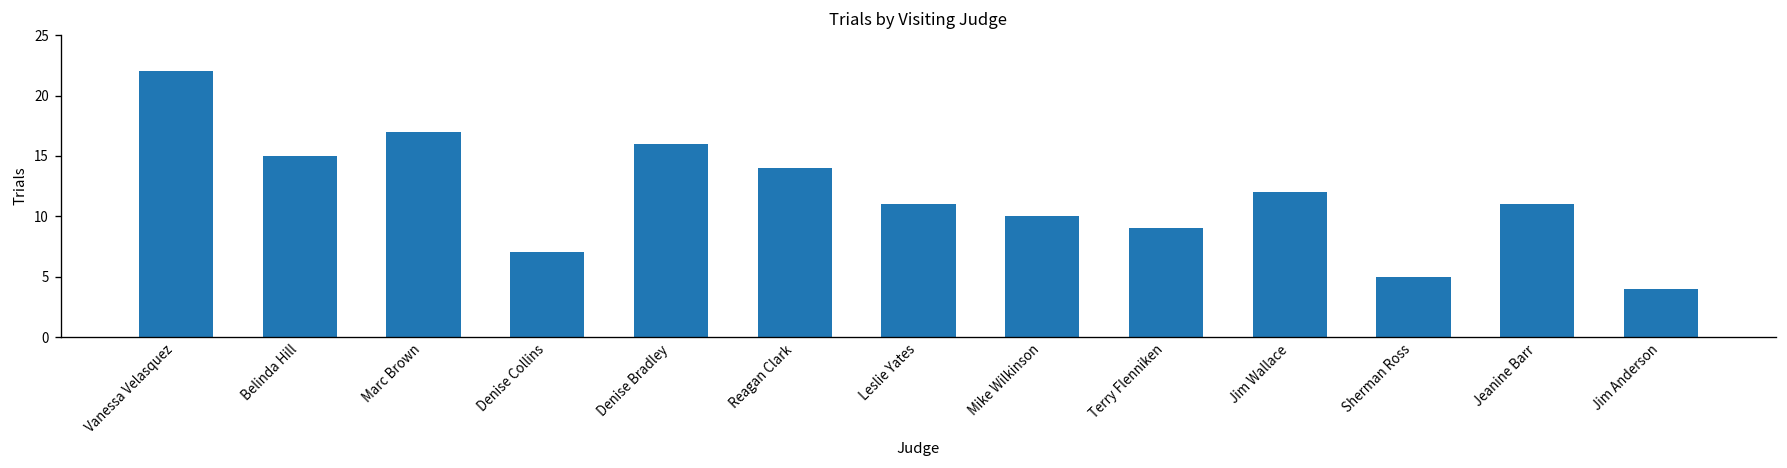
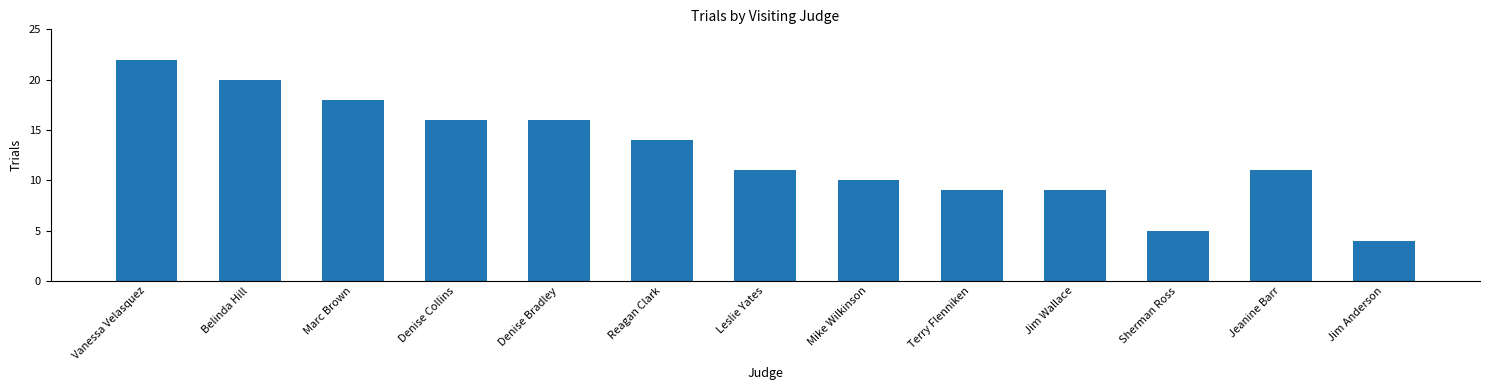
  {
    "Vanessa Velasquez": 22,
-   "Belinda Hill": 15,
-   "Marc Brown": 17,
-   "Denise Collins": 7,
+   "Belinda Hill": 20,
+   "Marc Brown": 18,
+   "Denise Collins": 16,
    "Denise Bradley": 16,
    "Reagan Clark": 14,
    "Leslie Yates": 11,
    "Mike Wilkinson": 10,
    "Terry Flenniken": 9,
-   "Jim Wallace": 12,
+   "Jim Wallace": 9,
    "Sherman Ross": 5,
    "Jeanine Barr": 11,
    "Jim Anderson": 4
  }
